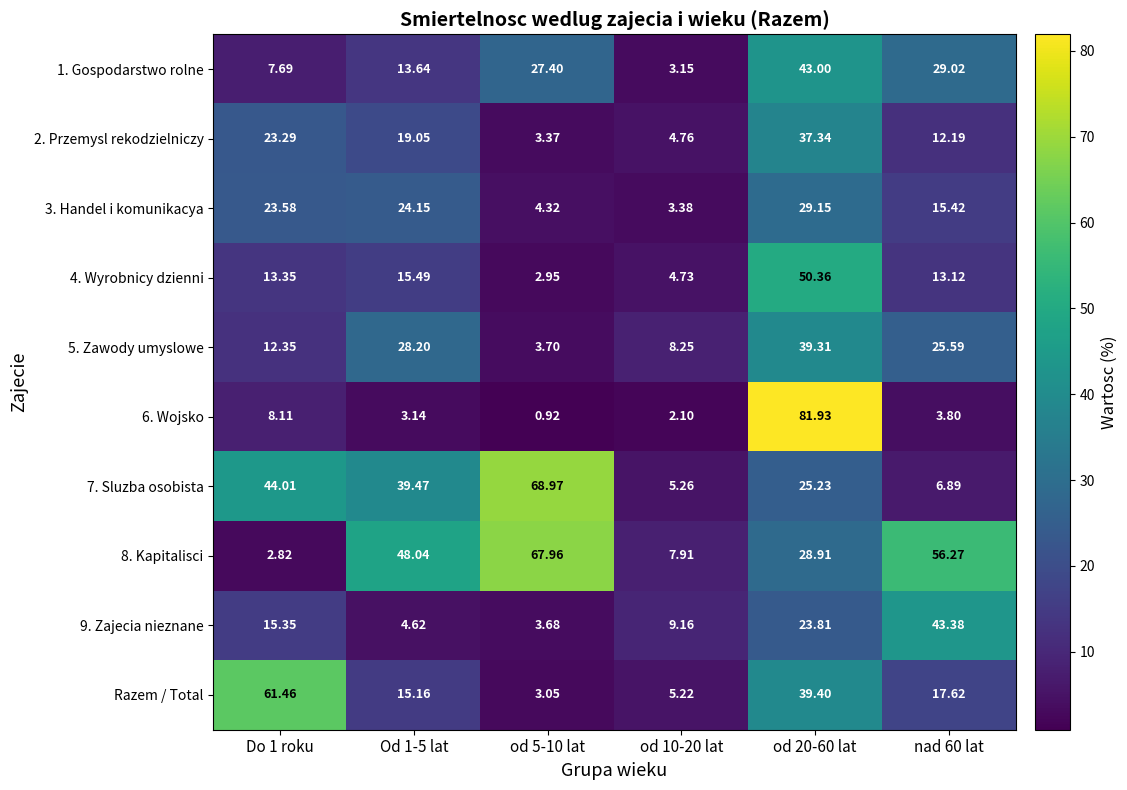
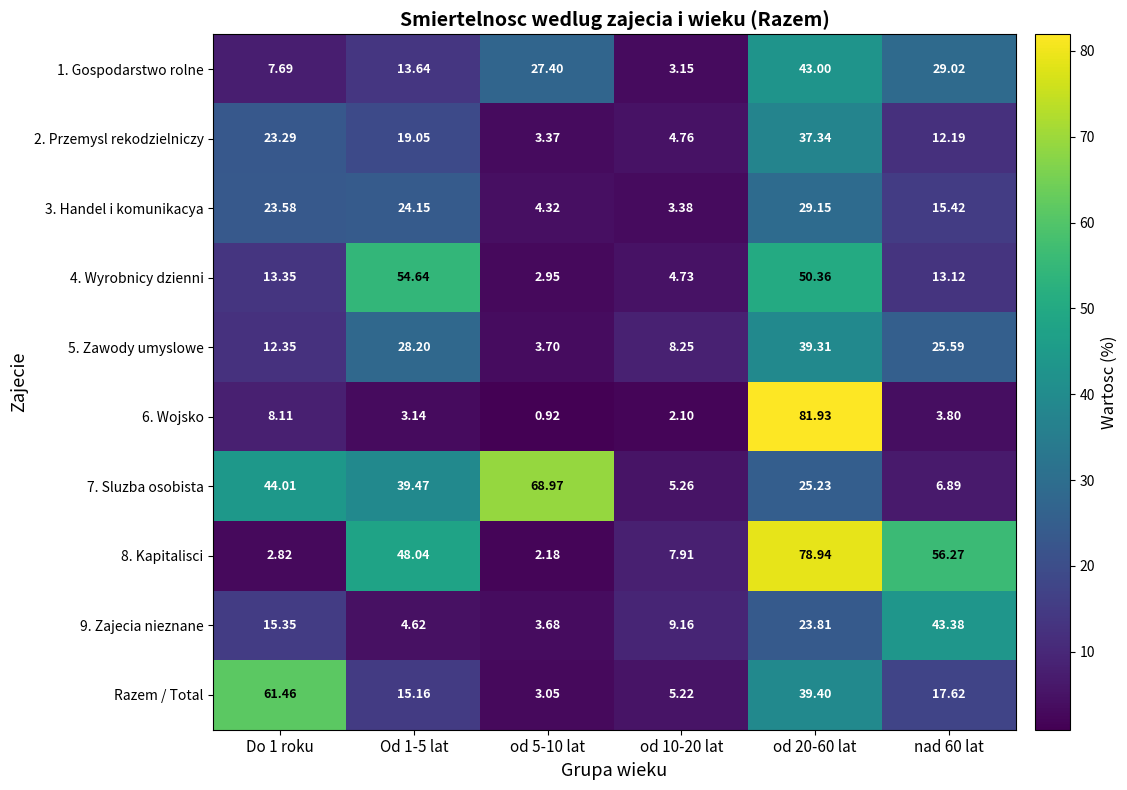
  {
    "1. Gospodarstwo rolne": {
      "Do 1 roku": 7.69,
      "Od 1-5 lat": 13.64,
      "od 5-10 lat": 27.40,
      "od 10-20 lat": 3.15,
      "od 20-60 lat": 43.00,
      "nad 60 lat": 29.02
    },
    "2. Przemysl rekodzielniczy": {
      "Do 1 roku": 23.29,
      "Od 1-5 lat": 19.05,
      "od 5-10 lat": 3.37,
      "od 10-20 lat": 4.76,
      "od 20-60 lat": 37.34,
      "nad 60 lat": 12.19
    },
    "3. Handel i komunikacya": {
      "Do 1 roku": 23.58,
      "Od 1-5 lat": 24.15,
      "od 5-10 lat": 4.32,
      "od 10-20 lat": 3.38,
      "od 20-60 lat": 29.15,
      "nad 60 lat": 15.42
    },
    "4. Wyrobnicy dzienni": {
      "Do 1 roku": 13.35,
-     "Od 1-5 lat": 15.49,
+     "Od 1-5 lat": 54.64,
      "od 5-10 lat": 2.95,
      "od 10-20 lat": 4.73,
      "od 20-60 lat": 50.36,
      "nad 60 lat": 13.12
    },
    "5. Zawody umyslowe": {
      "Do 1 roku": 12.35,
      "Od 1-5 lat": 28.20,
      "od 5-10 lat": 3.70,
      "od 10-20 lat": 8.25,
      "od 20-60 lat": 39.31,
      "nad 60 lat": 25.59
    },
    "6. Wojsko": {
      "Do 1 roku": 8.11,
      "Od 1-5 lat": 3.14,
      "od 5-10 lat": 0.92,
      "od 10-20 lat": 2.10,
      "od 20-60 lat": 81.93,
      "nad 60 lat": 3.80
    },
    "7. Sluzba osobista": {
      "Do 1 roku": 44.01,
      "Od 1-5 lat": 39.47,
      "od 5-10 lat": 68.97,
      "od 10-20 lat": 5.26,
      "od 20-60 lat": 25.23,
      "nad 60 lat": 6.89
    },
    "8. Kapitalisci": {
      "Do 1 roku": 2.82,
      "Od 1-5 lat": 48.04,
-     "od 5-10 lat": 67.96,
+     "od 5-10 lat": 2.18,
      "od 10-20 lat": 7.91,
-     "od 20-60 lat": 28.91,
+     "od 20-60 lat": 78.94,
      "nad 60 lat": 56.27
    },
    "9. Zajecia nieznane": {
      "Do 1 roku": 15.35,
      "Od 1-5 lat": 4.62,
      "od 5-10 lat": 3.68,
      "od 10-20 lat": 9.16,
      "od 20-60 lat": 23.81,
      "nad 60 lat": 43.38
    },
    "Razem / Total": {
      "Do 1 roku": 61.46,
      "Od 1-5 lat": 15.16,
      "od 5-10 lat": 3.05,
      "od 10-20 lat": 5.22,
      "od 20-60 lat": 39.40,
      "nad 60 lat": 17.62
    }
  }
